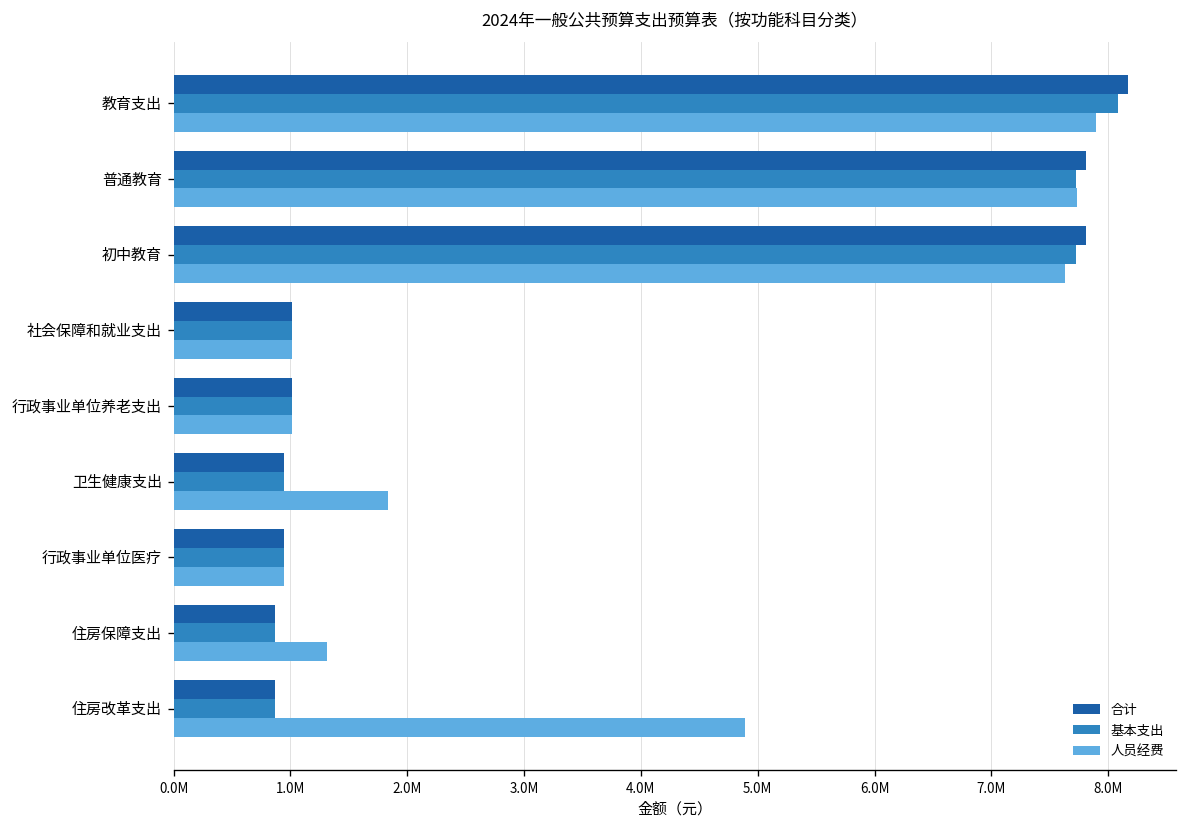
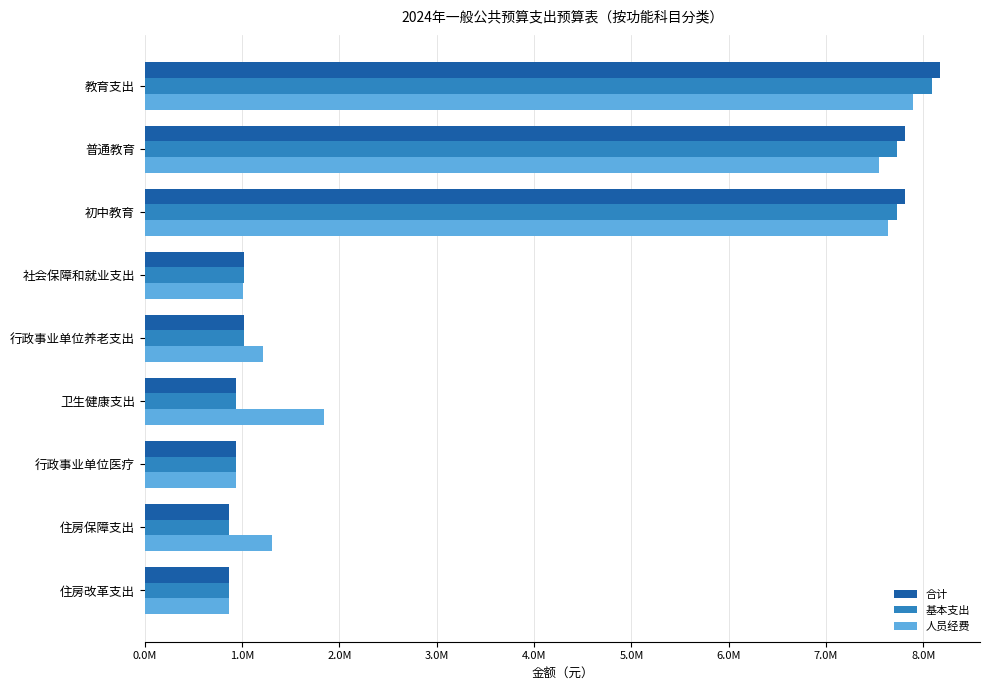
  {
    "人员经费": {
      "教育支出": 7900000,
-     "普通教育": 7700000,
+     "普通教育": 7500000,
      "初中教育": 7600000,
      "社会保障和就业支出": 1000000,
-     "行政事业单位养老支出": 1000000,
+     "行政事业单位养老支出": 1200000,
      "卫生健康支出": 1800000,
      "行政事业单位医疗": 900000,
      "住房保障支出": 1300000,
-     "住房改革支出": 4900000
+     "住房改革支出": 900000
    }
  }
